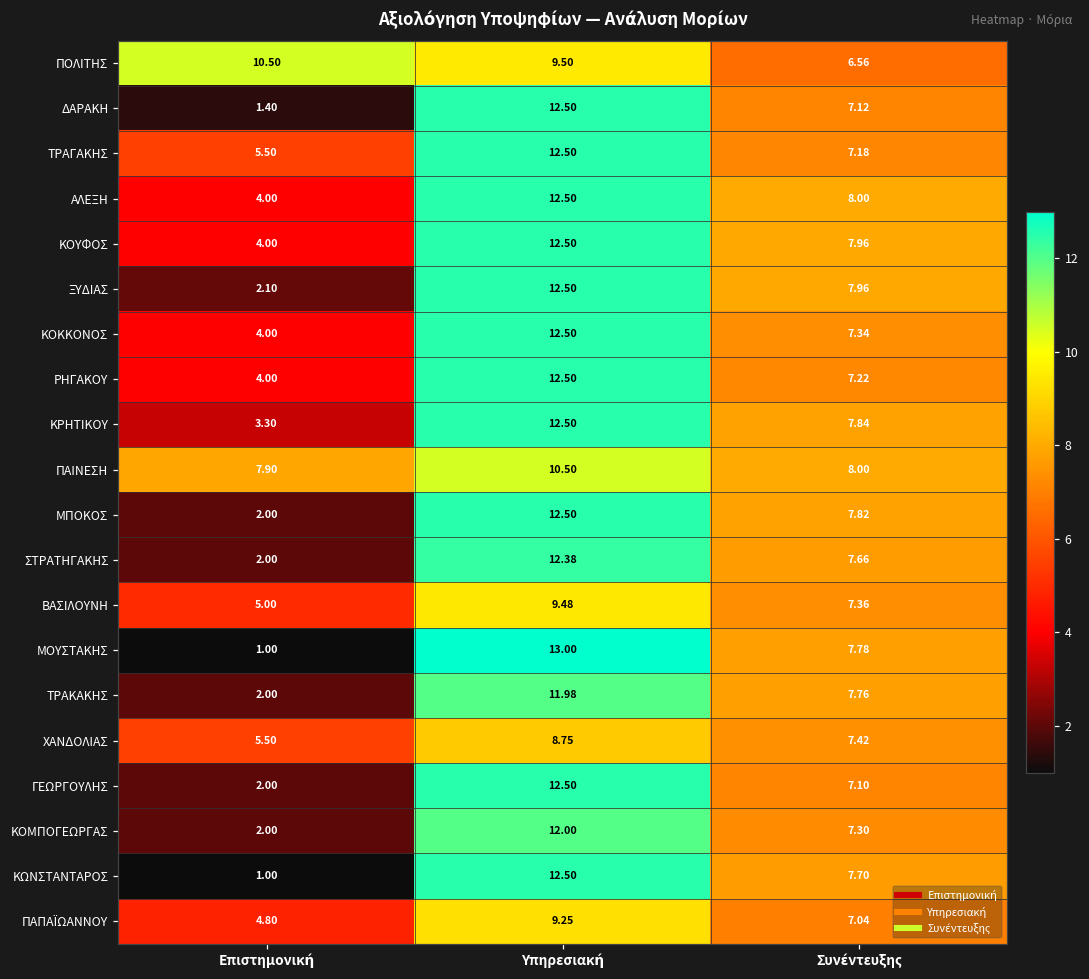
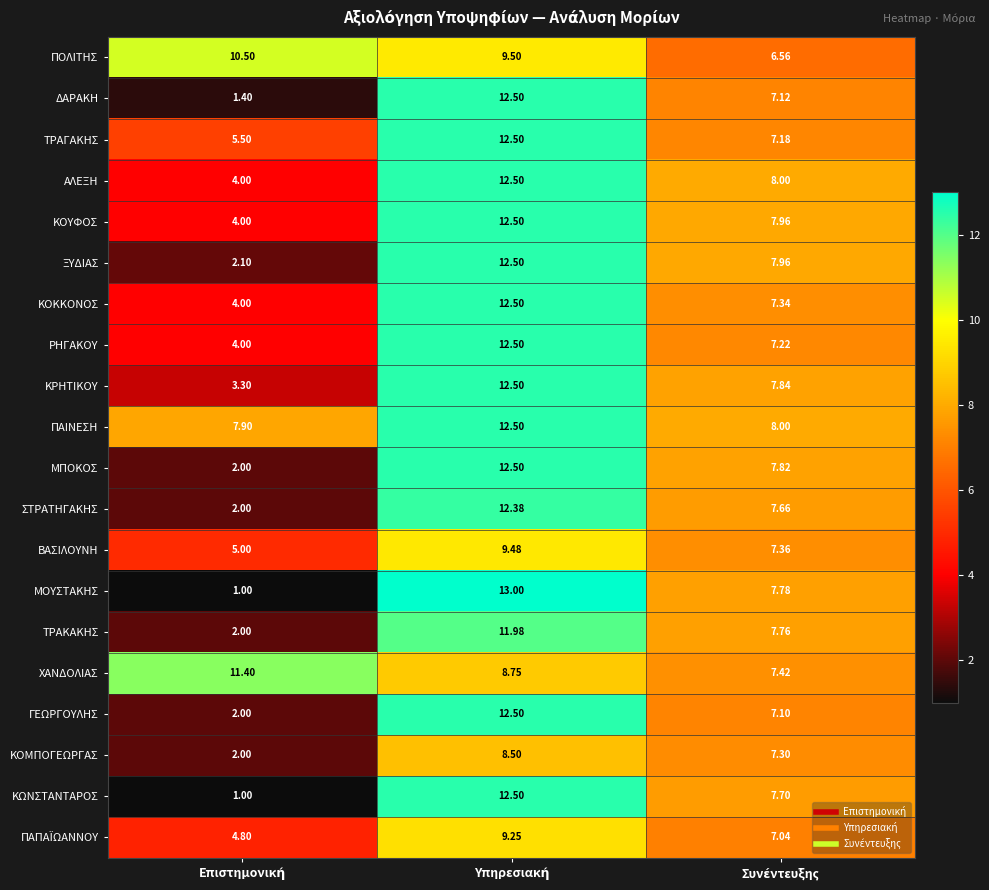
  {
    "ΠΟΛΙΤΗΣ": {
      "Επιστημονική": 10.50,
      "Υπηρεσιακή": 9.50,
      "Συνέντευξης": 6.56
    },
    "ΔΑΡΑΚΗ": {
      "Επιστημονική": 1.40,
      "Υπηρεσιακή": 12.50,
      "Συνέντευξης": 7.12
    },
    "ΤΡΑΓΑΚΗΣ": {
      "Επιστημονική": 5.50,
      "Υπηρεσιακή": 12.50,
      "Συνέντευξης": 7.18
    },
    "ΑΛΕΞΗ": {
      "Επιστημονική": 4.00,
      "Υπηρεσιακή": 12.50,
      "Συνέντευξης": 8.00
    },
    "ΚΟΥΦΟΣ": {
      "Επιστημονική": 4.00,
      "Υπηρεσιακή": 12.50,
      "Συνέντευξης": 7.96
    },
    "ΞΥΔΙΑΣ": {
      "Επιστημονική": 2.10,
      "Υπηρεσιακή": 12.50,
      "Συνέντευξης": 7.96
    },
    "ΚΟΚΚΟΝΟΣ": {
      "Επιστημονική": 4.00,
      "Υπηρεσιακή": 12.50,
      "Συνέντευξης": 7.34
    },
    "ΡΗΓΑΚΟΥ": {
      "Επιστημονική": 4.00,
      "Υπηρεσιακή": 12.50,
      "Συνέντευξης": 7.22
    },
    "ΚΡΗΤΙΚΟΥ": {
      "Επιστημονική": 3.30,
      "Υπηρεσιακή": 12.50,
      "Συνέντευξης": 7.84
    },
    "ΠΑΙΝΕΣΗ": {
      "Επιστημονική": 7.90,
-     "Υπηρεσιακή": 10.50,
+     "Υπηρεσιακή": 12.50,
      "Συνέντευξης": 8.00
    },
    "ΜΠΟΚΟΣ": {
      "Επιστημονική": 2.00,
      "Υπηρεσιακή": 12.50,
      "Συνέντευξης": 7.82
    },
    "ΣΤΡΑΤΗΓΑΚΗΣ": {
      "Επιστημονική": 2.00,
      "Υπηρεσιακή": 12.38,
      "Συνέντευξης": 7.66
    },
    "ΒΑΣΙΛΟΥΝΗ": {
      "Επιστημονική": 5.00,
      "Υπηρεσιακή": 9.48,
      "Συνέντευξης": 7.36
    },
    "ΜΟΥΣΤΑΚΗΣ": {
      "Επιστημονική": 1.00,
      "Υπηρεσιακή": 13.00,
      "Συνέντευξης": 7.78
    },
    "ΤΡΑΚΑΚΗΣ": {
      "Επιστημονική": 2.00,
      "Υπηρεσιακή": 11.98,
      "Συνέντευξης": 7.76
    },
    "ΧΑΝΔΟΛΙΑΣ": {
-     "Επιστημονική": 5.50,
+     "Επιστημονική": 11.40,
      "Υπηρεσιακή": 8.75,
      "Συνέντευξης": 7.42
    },
    "ΓΕΩΡΓΟΥΛΗΣ": {
      "Επιστημονική": 2.00,
      "Υπηρεσιακή": 12.50,
      "Συνέντευξης": 7.10
    },
    "ΚΟΜΠΟΓΕΩΡΓΑΣ": {
      "Επιστημονική": 2.00,
-     "Υπηρεσιακή": 12.00,
+     "Υπηρεσιακή": 8.50,
      "Συνέντευξης": 7.30
    },
    "ΚΩΝΣΤΑΝΤΑΡΟΣ": {
      "Επιστημονική": 1.00,
      "Υπηρεσιακή": 12.50,
      "Συνέντευξης": 7.70
    },
    "ΠΑΠΑΪΩΑΝΝΟΥ": {
      "Επιστημονική": 4.80,
      "Υπηρεσιακή": 9.25,
      "Συνέντευξης": 7.04
    }
  }
